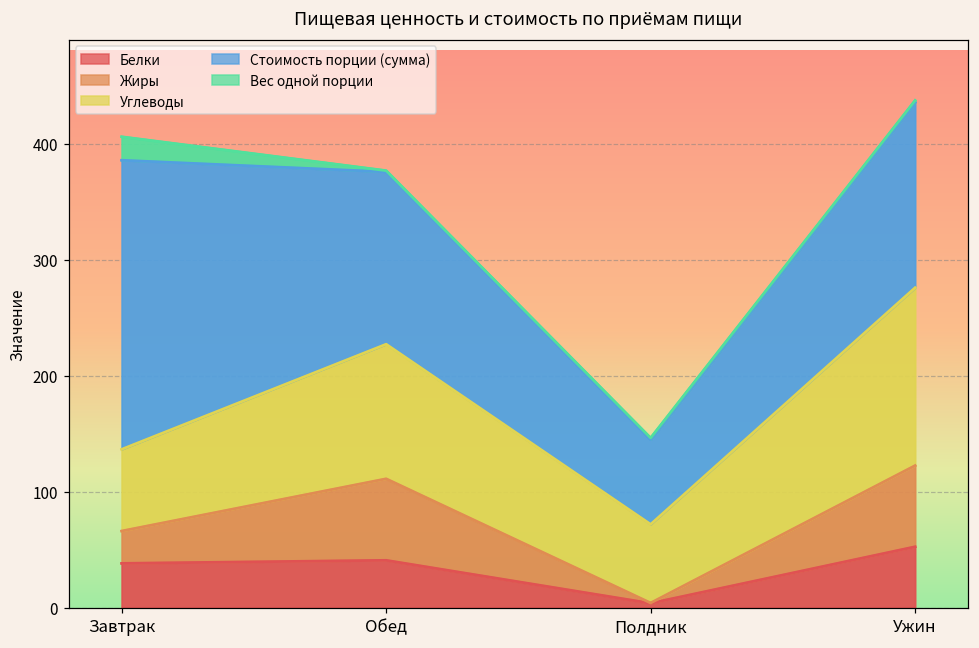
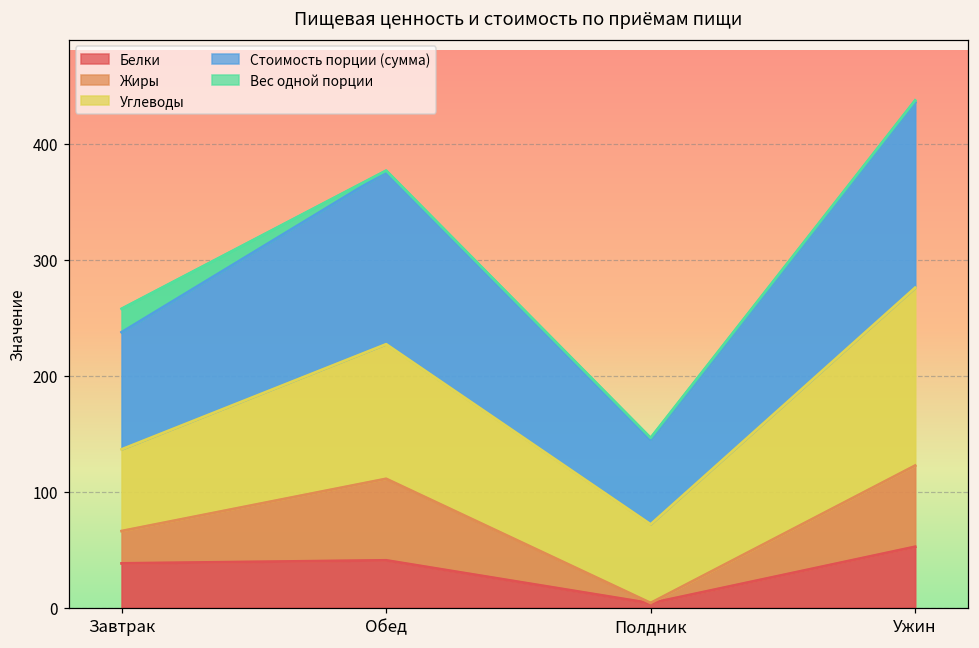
  {
    "Углеводы": {
      "Завтрак": 70,
      "Обед": 116,
      "Полдник": 68,
      "Ужин": 153
    },
    "Стоимость порции (сумма)": {
-     "Завтрак": 249
+     "Завтрак": 101
    },
    "Вес одной порции": {
      "Завтрак": 20
    }
  }
